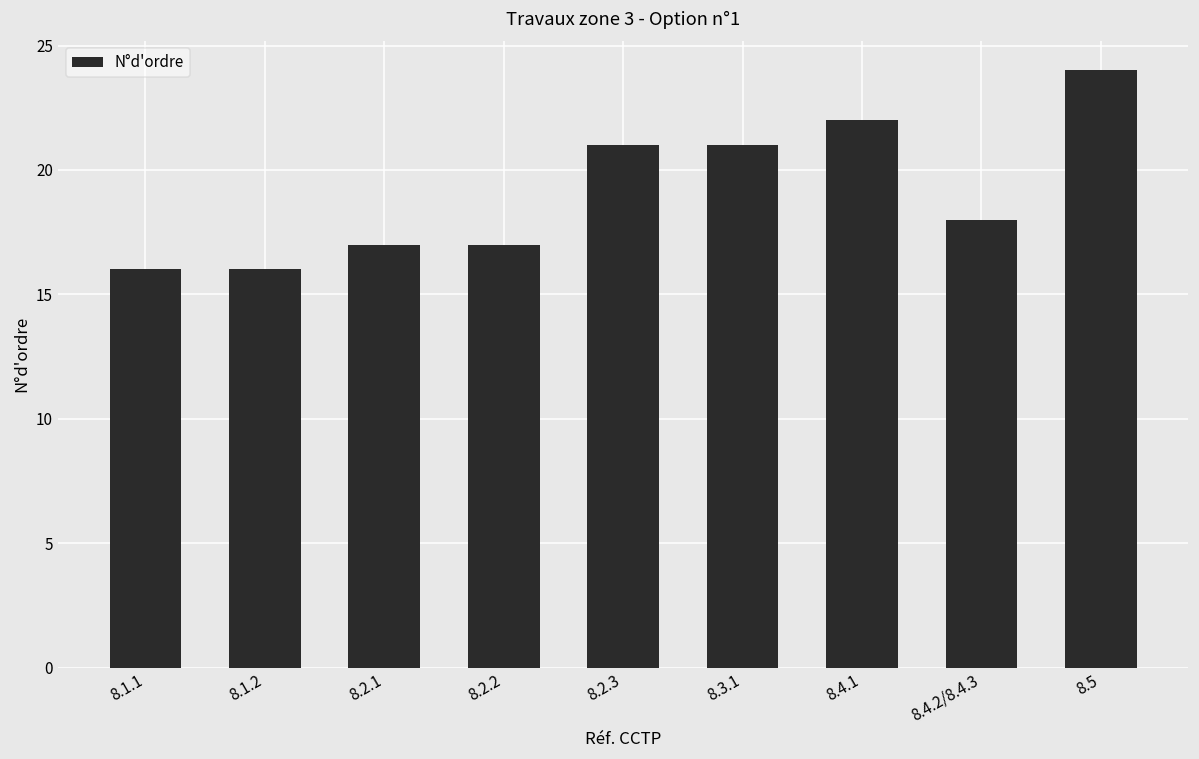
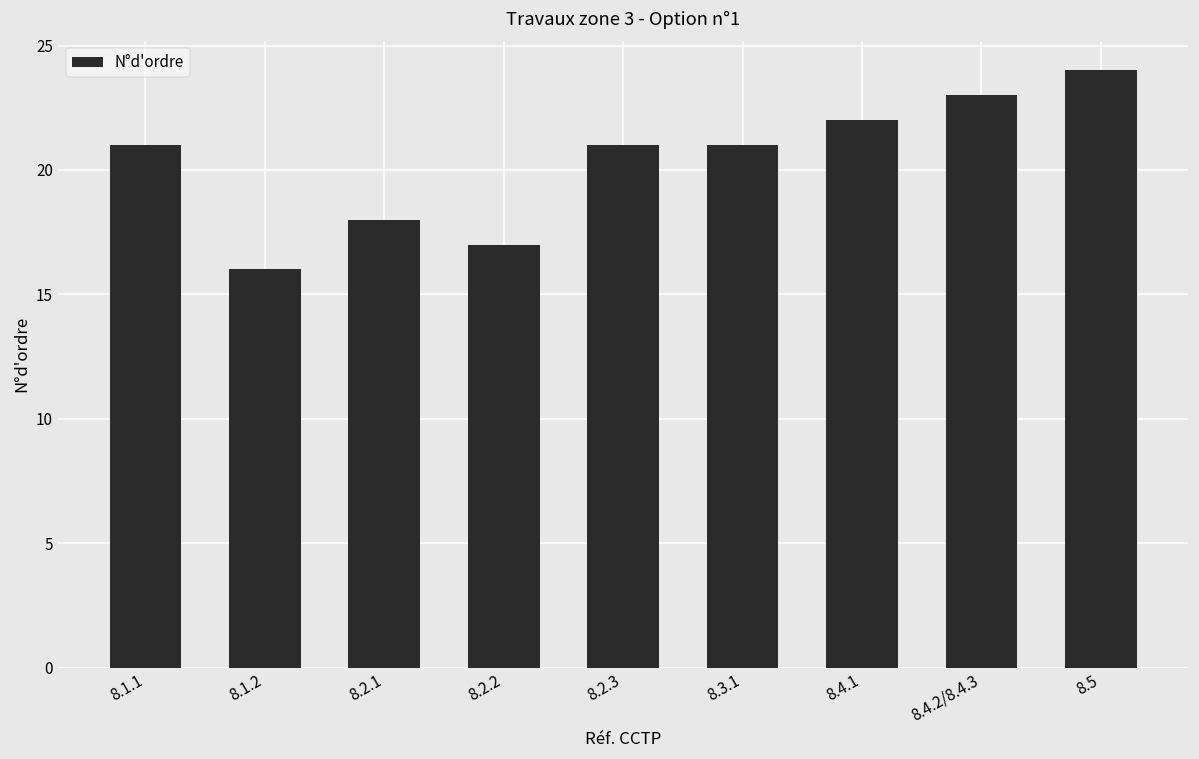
  {
-   "8.1.1": 16,
+   "8.1.1": 21,
    "8.1.2": 16,
-   "8.2.1": 17,
+   "8.2.1": 18,
    "8.2.2": 17,
    "8.2.3": 21,
    "8.3.1": 21,
    "8.4.1": 22,
-   "8.4.2/8.4.3": 18,
+   "8.4.2/8.4.3": 23,
    "8.5": 24
  }
